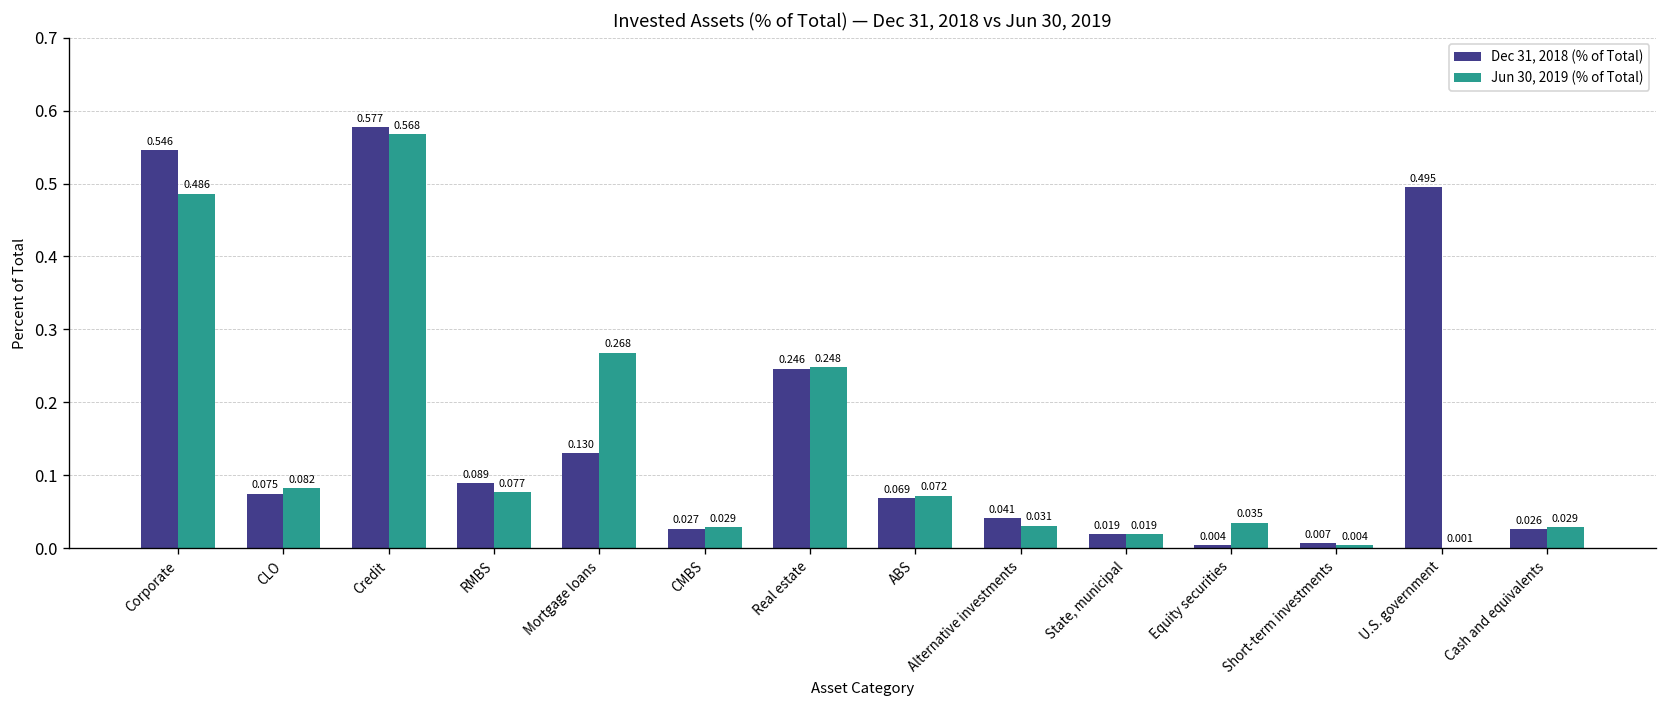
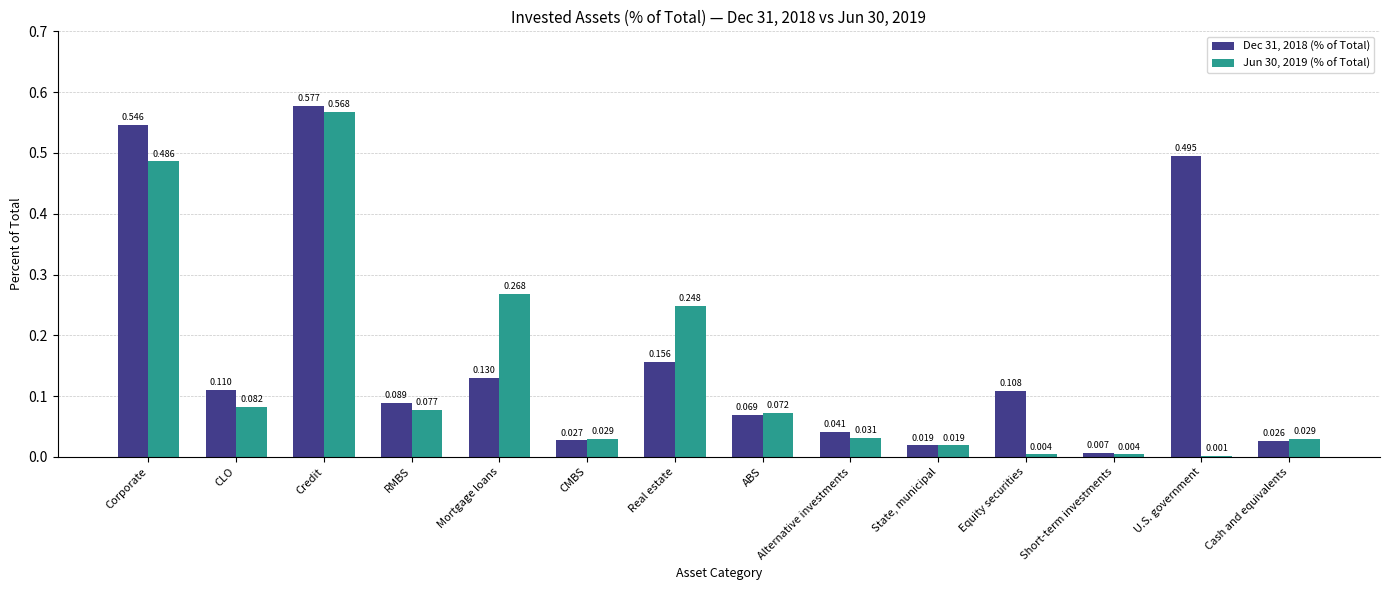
  {
    "Dec 31, 2018 (% of Total)": {
      "Corporate": 0.546,
-     "CLO": 0.075,
+     "CLO": 0.110,
      "Credit": 0.577,
      "RMBS": 0.089,
      "Mortgage loans": 0.130,
      "CMBS": 0.027,
-     "Real estate": 0.246,
+     "Real estate": 0.156,
      "ABS": 0.069,
      "Alternative investments": 0.041,
      "State, municipal": 0.019,
-     "Equity securities": 0.004,
+     "Equity securities": 0.108,
      "Short-term investments": 0.007,
      "U.S. government": 0.495,
      "Cash and equivalents": 0.026
    },
    "Jun 30, 2019 (% of Total)": {
      "Corporate": 0.486,
      "CLO": 0.082,
      "Credit": 0.568,
      "RMBS": 0.077,
      "Mortgage loans": 0.268,
      "CMBS": 0.029,
      "Real estate": 0.248,
      "ABS": 0.072,
      "Alternative investments": 0.031,
      "State, municipal": 0.019,
-     "Equity securities": 0.035,
+     "Equity securities": 0.004,
      "Short-term investments": 0.004,
      "U.S. government": 0.001,
      "Cash and equivalents": 0.029
    }
  }
